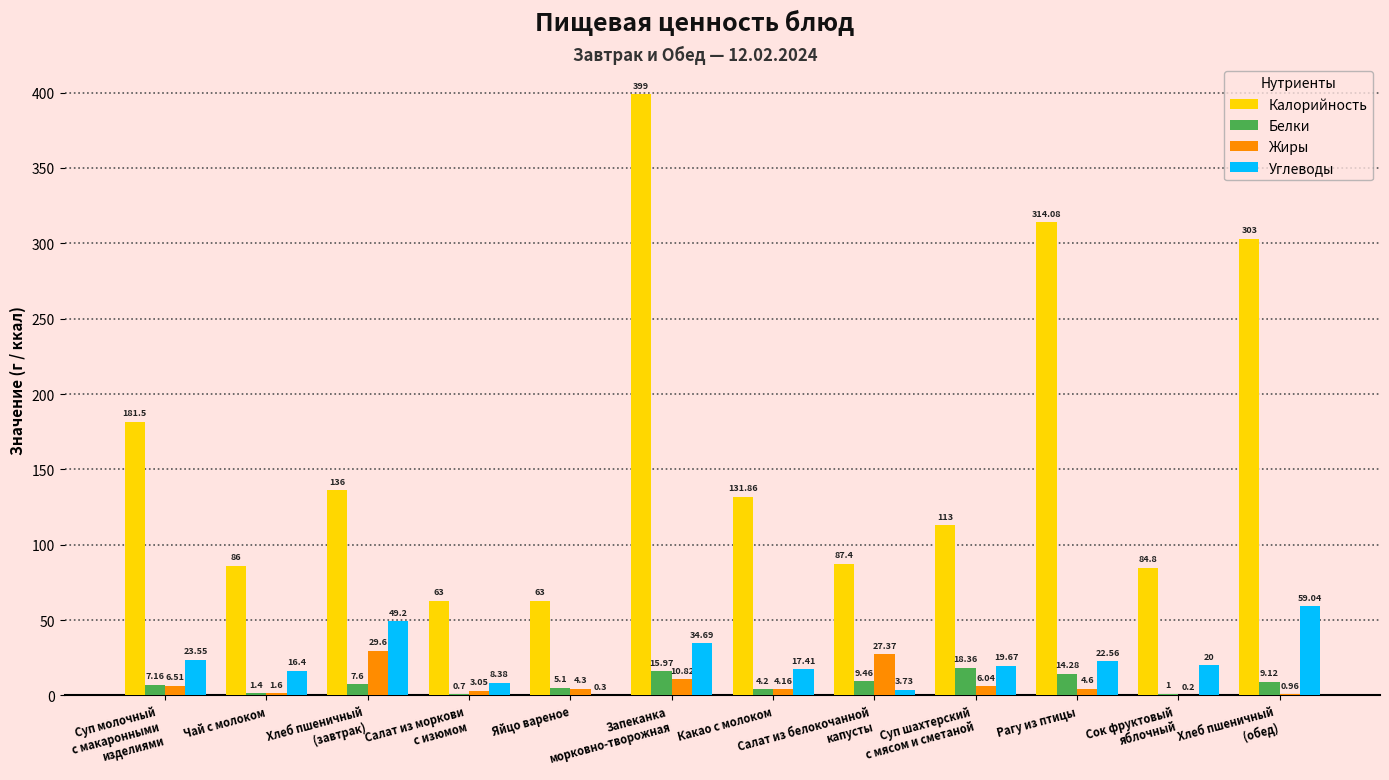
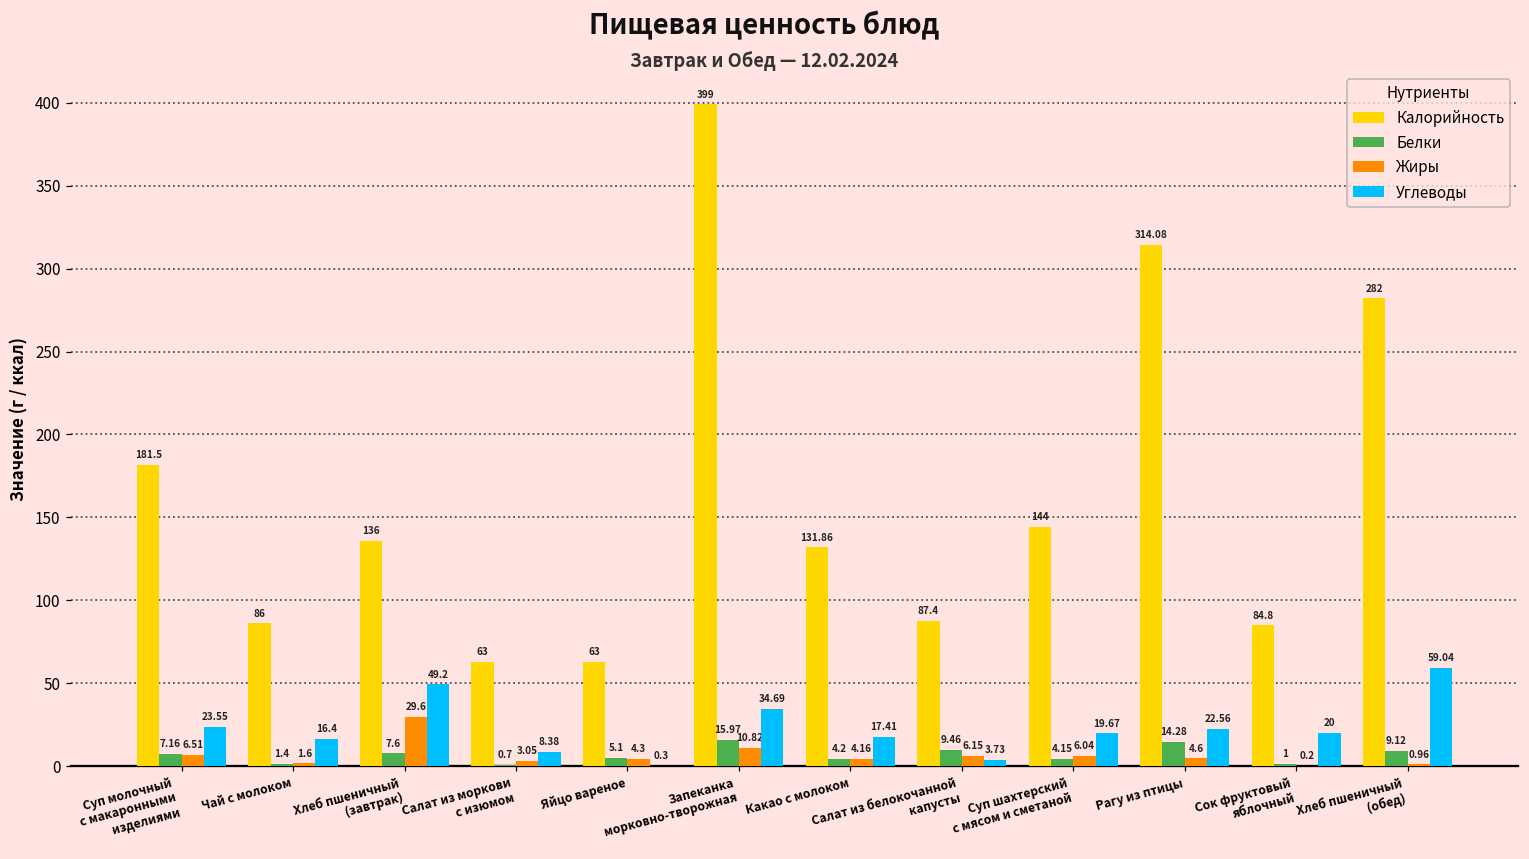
  {
    "Калорийность": {
      "Суп молочный с макаронными изделиями": 181.5,
      "Чай с молоком": 86,
      "Хлеб пшеничный (завтрак)": 136,
      "Салат из моркови с изюмом": 63,
      "Яйцо вареное": 63,
      "Запеканка морковно-творожная": 399,
      "Какао с молоком": 131.86,
      "Салат из белокочанной капусты": 87.4,
-     "Суп шахтерский с мясом и сметаной": 113,
+     "Суп шахтерский с мясом и сметаной": 144,
      "Рагу из птицы": 314.08,
      "Сок фруктовый яблочный": 84.8,
-     "Хлеб пшеничный (обед)": 303
+     "Хлеб пшеничный (обед)": 282
    },
    "Белки": {
      "Суп молочный с макаронными изделиями": 7.16,
      "Чай с молоком": 1.4,
      "Хлеб пшеничный (завтрак)": 7.6,
      "Салат из моркови с изюмом": 0.7,
      "Яйцо вареное": 5.1,
      "Запеканка морковно-творожная": 15.97,
      "Какао с молоком": 4.2,
      "Салат из белокочанной капусты": 9.46,
-     "Суп шахтерский с мясом и сметаной": 18.36,
+     "Суп шахтерский с мясом и сметаной": 4.15,
      "Рагу из птицы": 14.28,
      "Сок фруктовый яблочный": 1,
      "Хлеб пшеничный (обед)": 9.12
    },
    "Жиры": {
      "Суп молочный с макаронными изделиями": 6.51,
      "Чай с молоком": 1.6,
      "Хлеб пшеничный (завтрак)": 29.6,
      "Салат из моркови с изюмом": 3.05,
      "Яйцо вареное": 4.3,
      "Запеканка морковно-творожная": 10.82,
      "Какао с молоком": 4.16,
-     "Салат из белокочанной капусты": 27.37,
+     "Салат из белокочанной капусты": 6.15,
      "Суп шахтерский с мясом и сметаной": 6.04,
      "Рагу из птицы": 4.6,
      "Сок фруктовый яблочный": 0.2,
      "Хлеб пшеничный (обед)": 0.96
    },
    "Углеводы": {
      "Суп молочный с макаронными изделиями": 23.55,
      "Чай с молоком": 16.4,
      "Хлеб пшеничный (завтрак)": 49.2,
      "Салат из моркови с изюмом": 8.38,
      "Яйцо вареное": 0.3,
      "Запеканка морковно-творожная": 34.69,
      "Какао с молоком": 17.41,
      "Салат из белокочанной капусты": 3.73,
      "Суп шахтерский с мясом и сметаной": 19.67,
      "Рагу из птицы": 22.56,
      "Сок фруктовый яблочный": 20,
      "Хлеб пшеничный (обед)": 59.04
    }
  }
